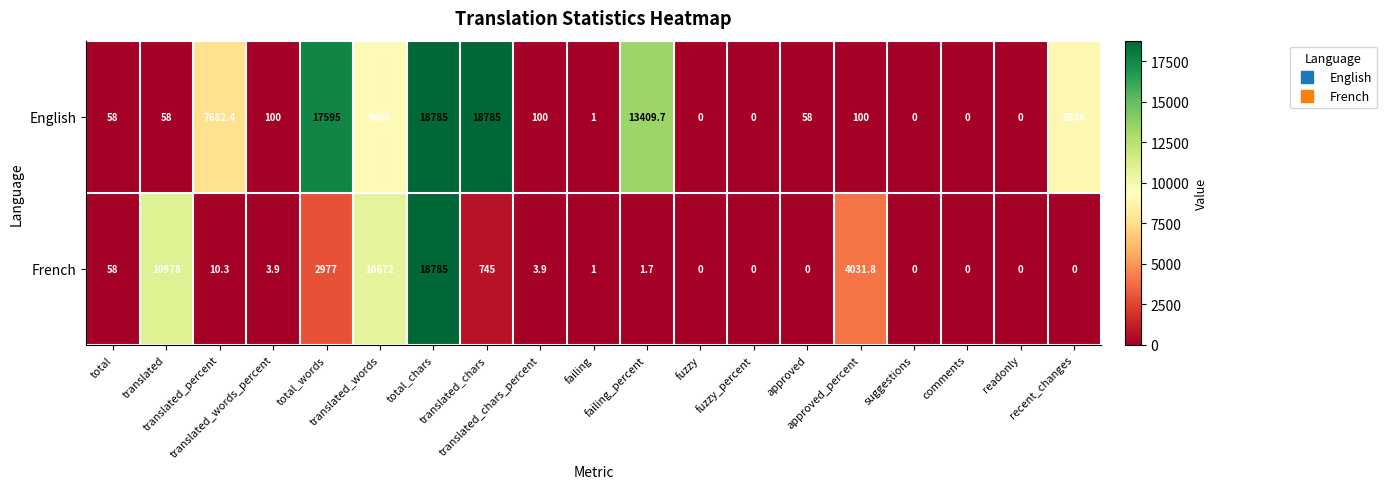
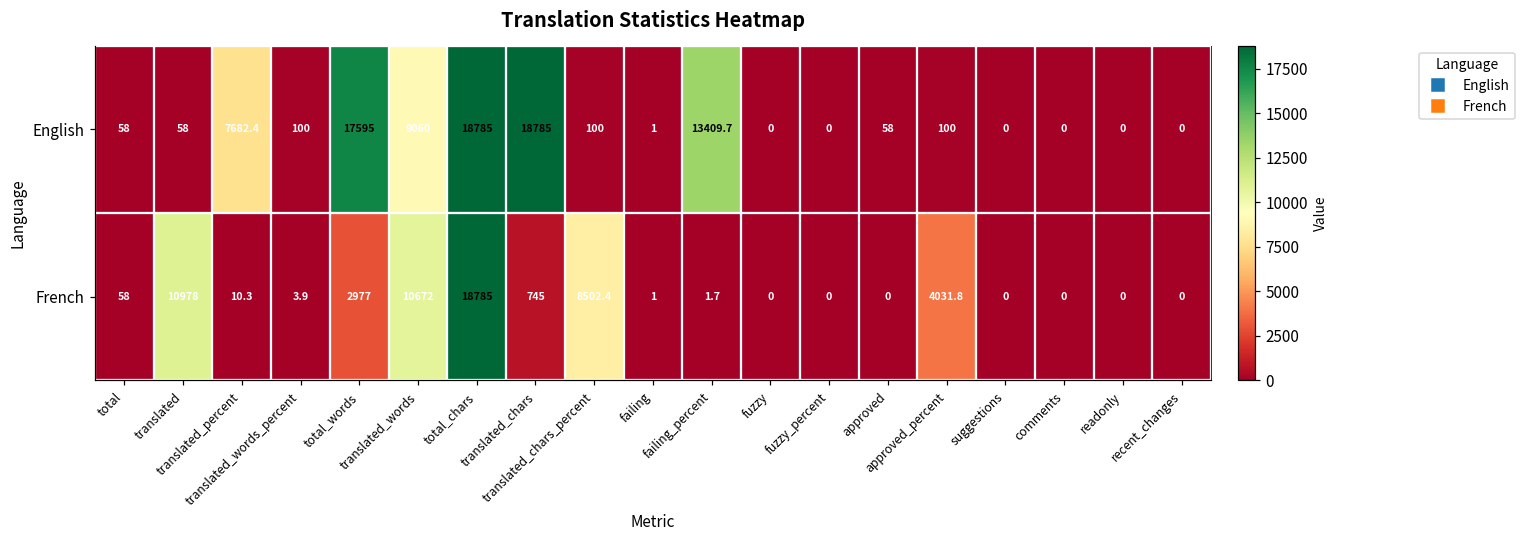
  {
    "English": {
      "total": 58,
      "translated": 58,
      "translated_percent": 7682.4,
      "translated_words_percent": 100,
      "total_words": 17595,
      "translated_words": 9060,
      "total_chars": 18785,
      "translated_chars": 18785,
      "translated_chars_percent": 100,
      "failing": 1,
      "failing_percent": 13409.7,
      "fuzzy": 0,
      "fuzzy_percent": 0,
      "approved": 58,
      "approved_percent": 100,
      "suggestions": 0,
      "comments": 0,
      "readonly": 0,
-     "recent_changes": 8936
+     "recent_changes": 0
    },
    "French": {
      "total": 58,
      "translated": 10978,
      "translated_percent": 10.3,
      "translated_words_percent": 3.9,
      "total_words": 2977,
      "translated_words": 10672,
      "total_chars": 18785,
      "translated_chars": 745,
-     "translated_chars_percent": 3.9,
+     "translated_chars_percent": 8502.4,
      "failing": 1,
      "failing_percent": 1.7,
      "fuzzy": 0,
      "fuzzy_percent": 0,
      "approved": 0,
      "approved_percent": 4031.8,
      "suggestions": 0,
      "comments": 0,
      "readonly": 0,
      "recent_changes": 0
    }
  }
